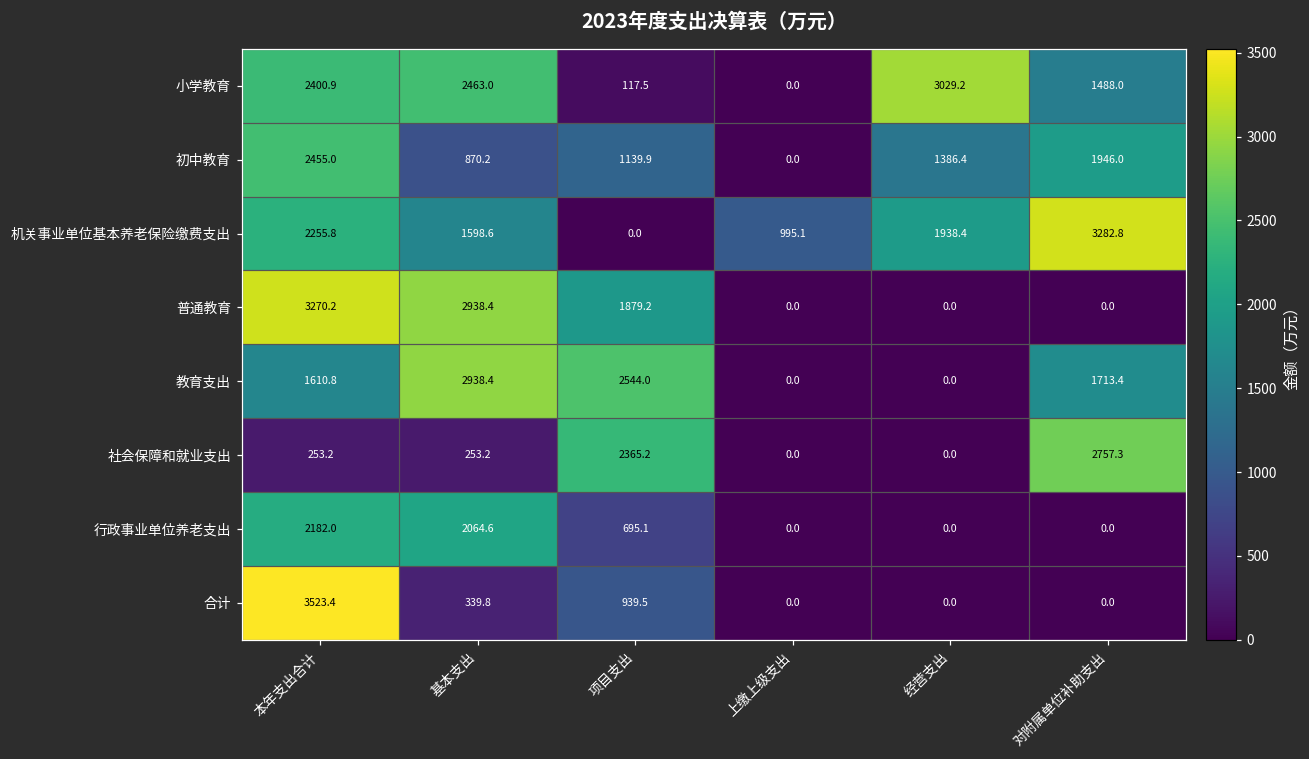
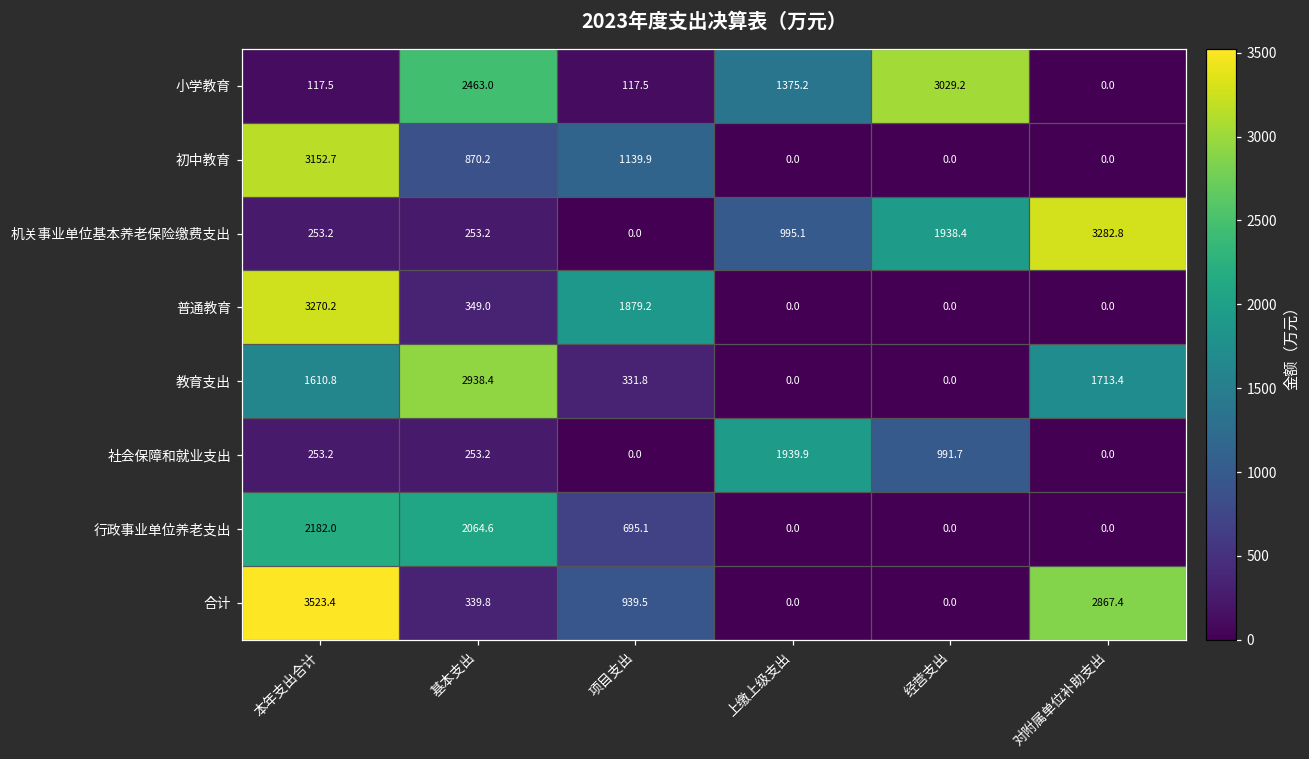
  {
    "小学教育": {
-     "本年支出合计": 2400.9,
+     "本年支出合计": 117.5,
      "基本支出": 2463.0,
      "项目支出": 117.5,
-     "上缴上级支出": 0.0,
+     "上缴上级支出": 1375.2,
      "经营支出": 3029.2,
-     "对附属单位补助支出": 1488.0
+     "对附属单位补助支出": 0.0
    },
    "初中教育": {
-     "本年支出合计": 2455.0,
+     "本年支出合计": 3152.7,
      "基本支出": 870.2,
      "项目支出": 1139.9,
      "上缴上级支出": 0.0,
-     "经营支出": 1386.4,
-     "对附属单位补助支出": 1946.0
+     "经营支出": 0.0,
+     "对附属单位补助支出": 0.0
    },
    "机关事业单位基本养老保险缴费支出": {
-     "本年支出合计": 2255.8,
-     "基本支出": 1598.6,
+     "本年支出合计": 253.2,
+     "基本支出": 253.2,
      "项目支出": 0.0,
      "上缴上级支出": 995.1,
      "经营支出": 1938.4,
      "对附属单位补助支出": 3282.8
    },
    "普通教育": {
      "本年支出合计": 3270.2,
-     "基本支出": 2938.4,
+     "基本支出": 349.0,
      "项目支出": 1879.2,
      "上缴上级支出": 0.0,
      "经营支出": 0.0,
      "对附属单位补助支出": 0.0
    },
    "教育支出": {
      "本年支出合计": 1610.8,
      "基本支出": 2938.4,
-     "项目支出": 2544.0,
+     "项目支出": 331.8,
      "上缴上级支出": 0.0,
      "经营支出": 0.0,
      "对附属单位补助支出": 1713.4
    },
    "社会保障和就业支出": {
      "本年支出合计": 253.2,
      "基本支出": 253.2,
-     "项目支出": 2365.2,
-     "上缴上级支出": 0.0,
-     "经营支出": 0.0,
-     "对附属单位补助支出": 2757.3
+     "项目支出": 0.0,
+     "上缴上级支出": 1939.9,
+     "经营支出": 991.7,
+     "对附属单位补助支出": 0.0
    },
    "行政事业单位养老支出": {
      "本年支出合计": 2182.0,
      "基本支出": 2064.6,
      "项目支出": 695.1,
      "上缴上级支出": 0.0,
      "经营支出": 0.0,
      "对附属单位补助支出": 0.0
    },
    "合计": {
      "本年支出合计": 3523.4,
      "基本支出": 339.8,
      "项目支出": 939.5,
      "上缴上级支出": 0.0,
      "经营支出": 0.0,
-     "对附属单位补助支出": 0.0
+     "对附属单位补助支出": 2867.4
    }
  }
